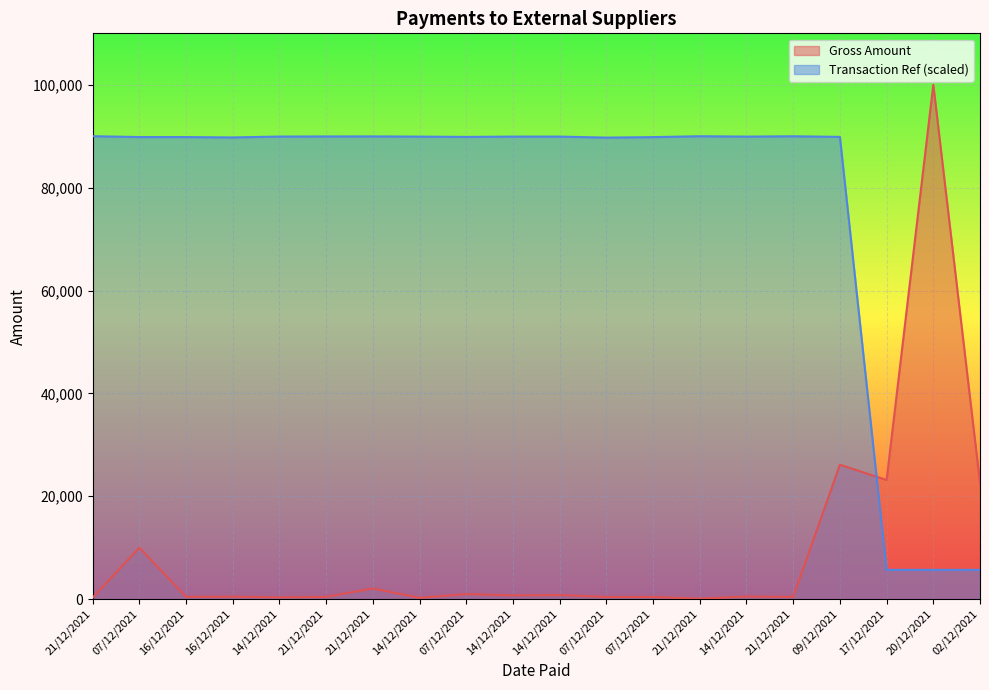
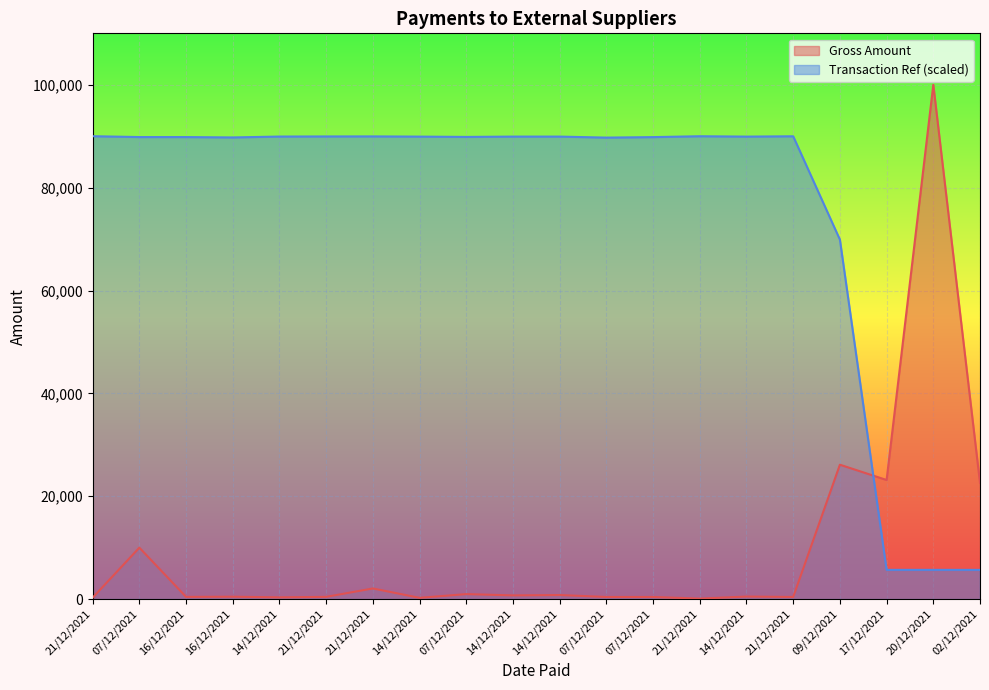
  {
    "Gross Amount": {
      "09/12/2021": "26,000",
      "17/12/2021": "23,000",
      "20/12/2021": "100,000",
      "02/12/2021": "23,000"
    },
    "Transaction Ref (scaled)": {
-     "09/12/2021": "90,000",
+     "09/12/2021": "70,000",
      "17/12/2021": "6,000",
      "20/12/2021": "6,000",
      "02/12/2021": "6,000"
    }
  }
